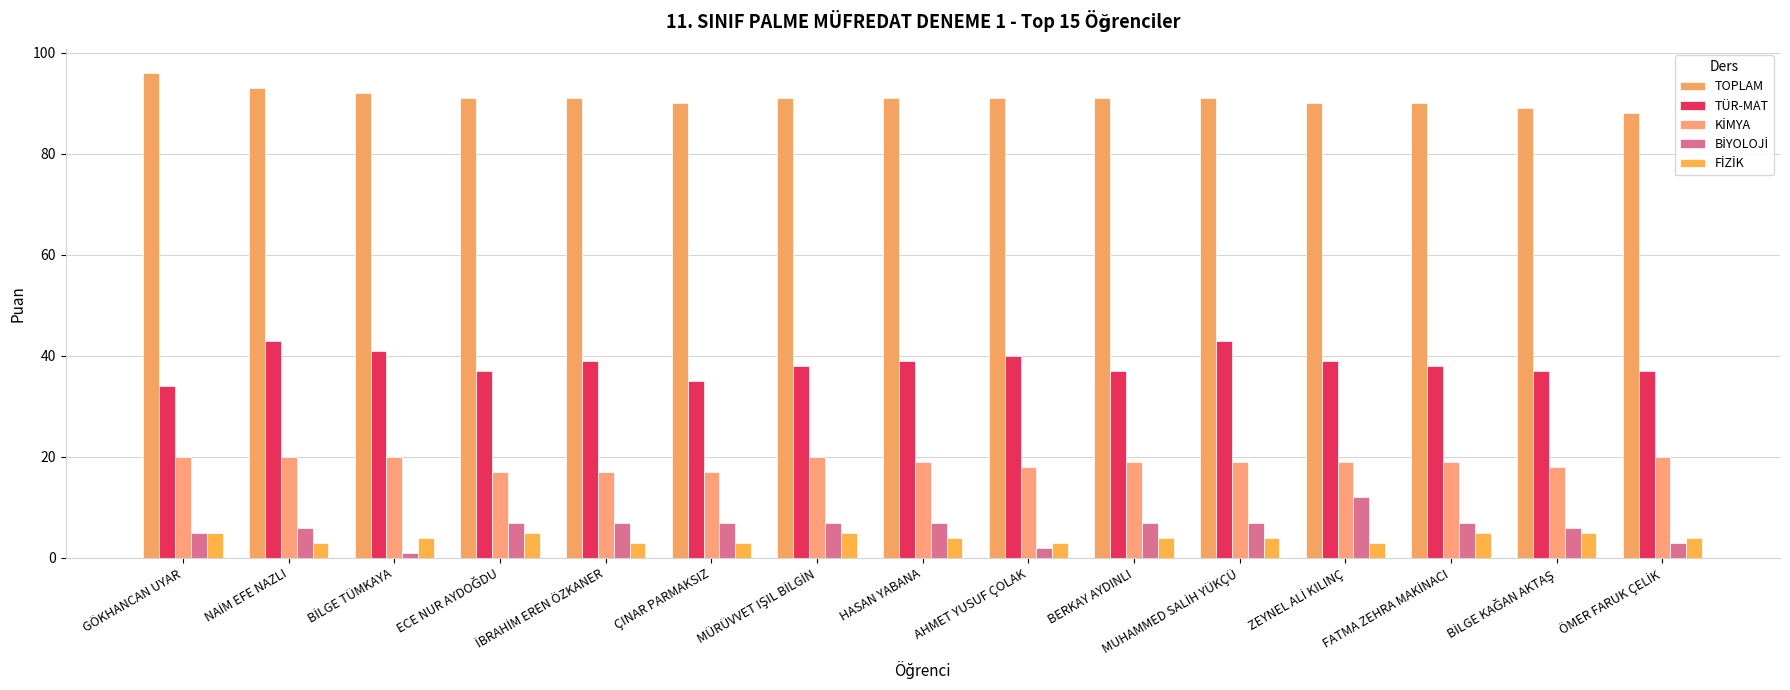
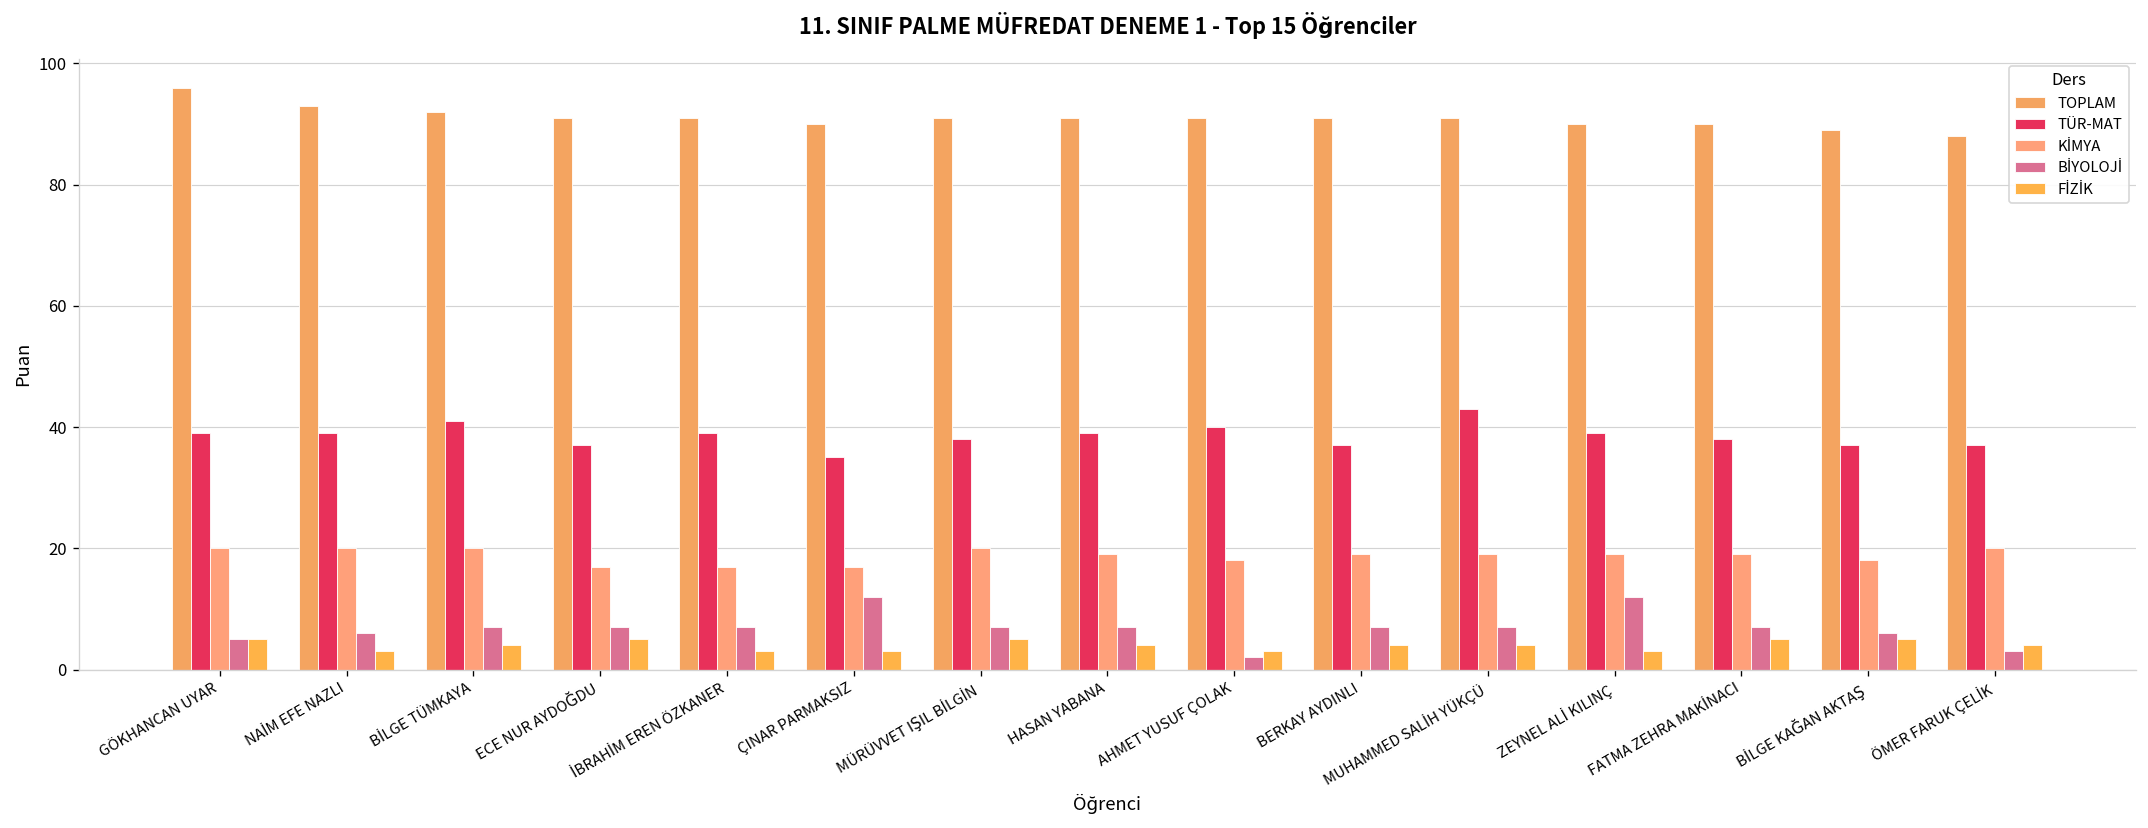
  {
    "TÜR-MAT": {
-     "GÖKHANCAN UYAR": 34,
-     "NAİM EFE NAZLI": 43,
+     "GÖKHANCAN UYAR": 39,
+     "NAİM EFE NAZLI": 39,
      "BİLGE TÜMKAYA": 41,
      "ECE NUR AYDOĞDU": 37,
      "İBRAHİM EREN ÖZKANER": 39,
      "ÇINAR PARMAKSIZ": 35,
      "MÜRÜVVET IŞIL BİLGİN": 38,
      "HASAN YABANA": 39,
      "AHMET YUSUF ÇOLAK": 40,
      "BERKAY AYDINLI": 37,
      "MUHAMMED SALİH YÜKÇÜ": 43,
      "ZEYNEL ALİ KILINÇ": 39,
      "FATMA ZEHRA MAKİNACI": 38,
      "BİLGE KAĞAN AKTAŞ": 37,
      "ÖMER FARUK ÇELİK": 37
    },
    "BİYOLOJİ": {
      "GÖKHANCAN UYAR": 5,
      "NAİM EFE NAZLI": 6,
-     "BİLGE TÜMKAYA": 1,
+     "BİLGE TÜMKAYA": 7,
      "ECE NUR AYDOĞDU": 7,
      "İBRAHİM EREN ÖZKANER": 7,
-     "ÇINAR PARMAKSIZ": 7,
+     "ÇINAR PARMAKSIZ": 12,
      "MÜRÜVVET IŞIL BİLGİN": 7,
      "HASAN YABANA": 7,
      "AHMET YUSUF ÇOLAK": 2,
      "BERKAY AYDINLI": 7,
      "MUHAMMED SALİH YÜKÇÜ": 7,
      "ZEYNEL ALİ KILINÇ": 12,
      "FATMA ZEHRA MAKİNACI": 7,
      "BİLGE KAĞAN AKTAŞ": 6,
      "ÖMER FARUK ÇELİK": 3
    }
  }
